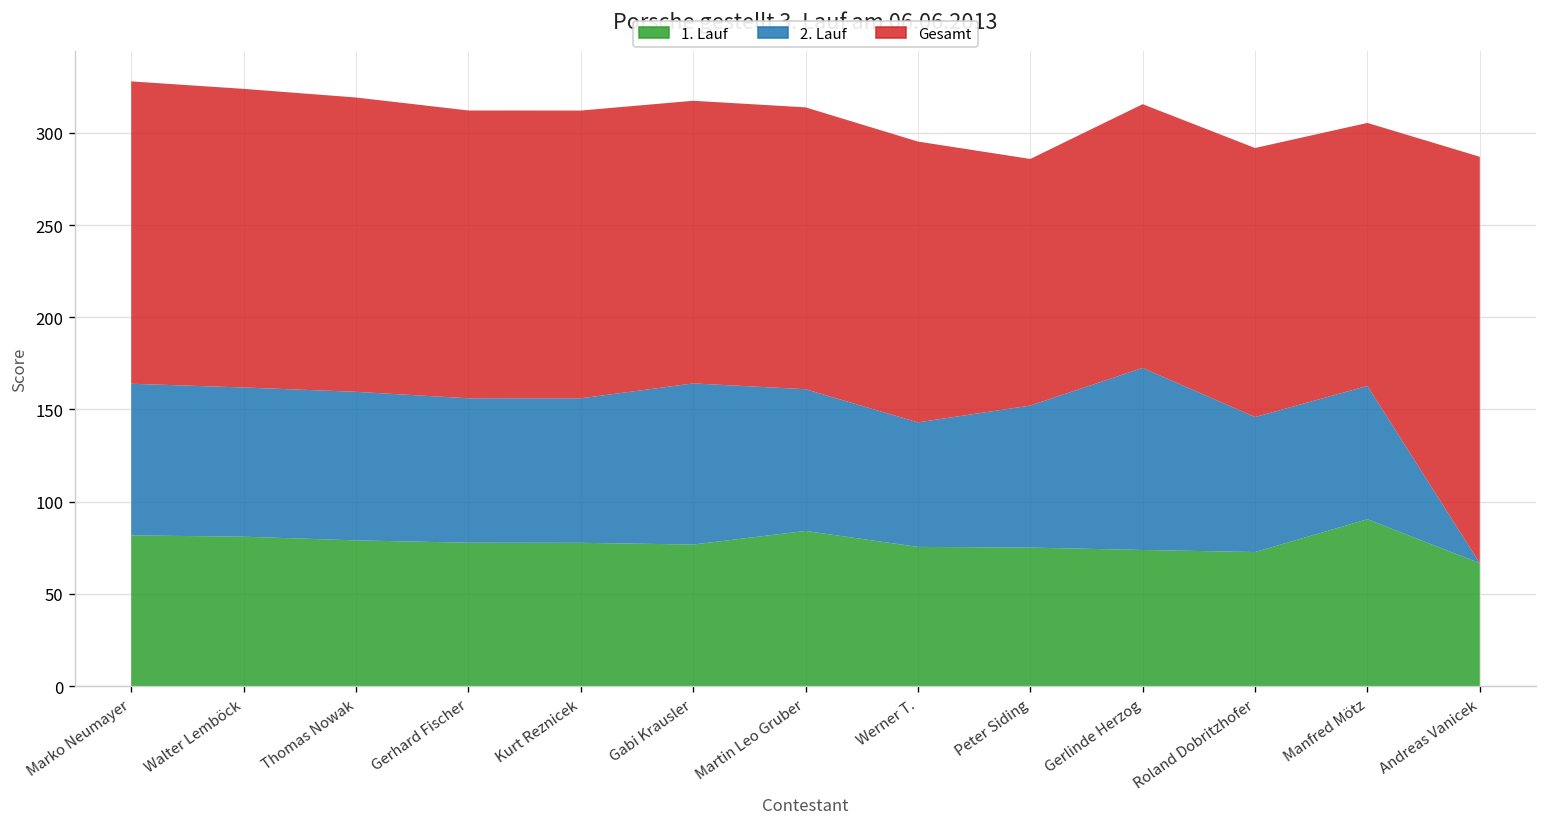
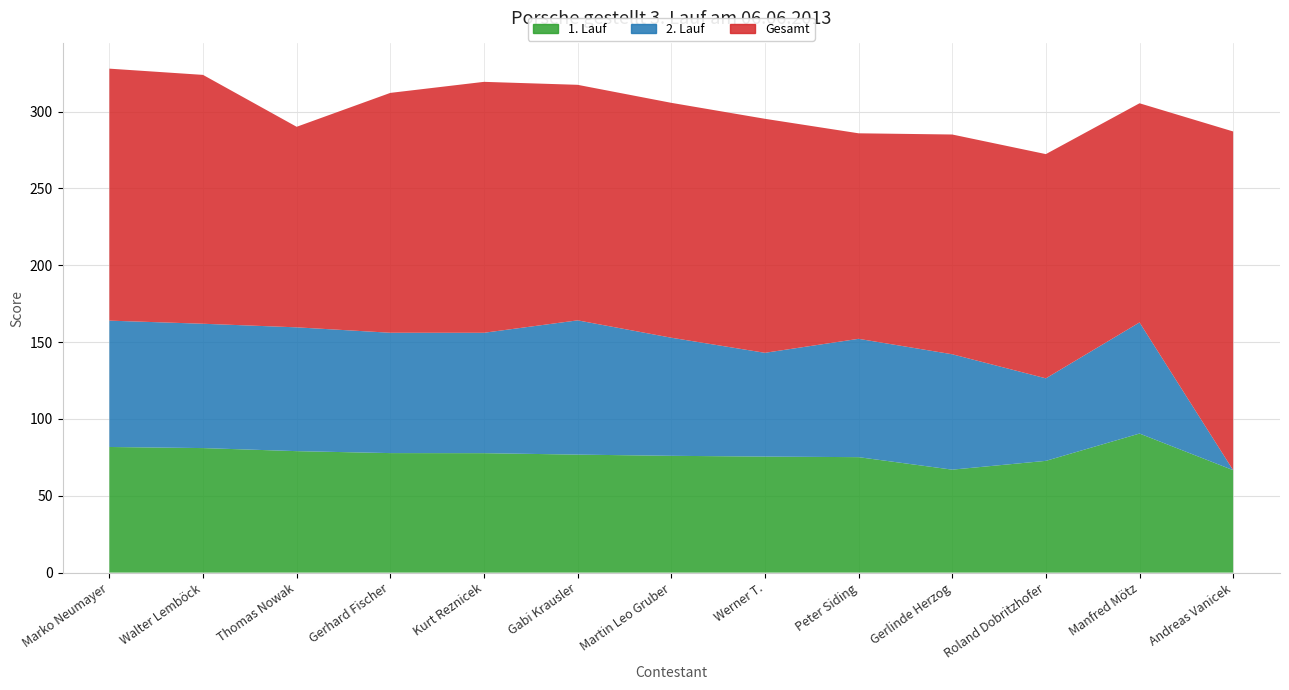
  {
    "1. Lauf": {
      "Marko Neumayer": 82,
      "Walter Lemböck": 81,
      "Thomas Nowak": 79,
      "Gerhard Fischer": 78,
      "Kurt Reznicek": 78,
      "Gabi Krausler": 77,
-     "Martin Leo Gruber": 84,
+     "Martin Leo Gruber": 76,
      "Werner T.": 75,
      "Peter Siding": 75,
-     "Gerlinde Herzog": 74,
+     "Gerlinde Herzog": 67,
      "Roland Dobritzhofer": 73,
      "Manfred Mötz": 90
    },
    "2. Lauf": {
      "Marko Neumayer": 82,
      "Walter Lemböck": 81,
      "Thomas Nowak": 81,
      "Gerhard Fischer": 78,
      "Kurt Reznicek": 78,
      "Gabi Krausler": 87,
      "Martin Leo Gruber": 77,
      "Werner T.": 68,
      "Peter Siding": 77,
-     "Gerlinde Herzog": 99,
-     "Roland Dobritzhofer": 73,
+     "Gerlinde Herzog": 75,
+     "Roland Dobritzhofer": 54,
      "Manfred Mötz": 72
    },
    "Gesamt": {
      "Marko Neumayer": 164,
      "Walter Lemböck": 162,
-     "Thomas Nowak": 160,
+     "Thomas Nowak": 130,
      "Gerhard Fischer": 156,
-     "Kurt Reznicek": 156,
+     "Kurt Reznicek": 163,
      "Gabi Krausler": 153,
      "Martin Leo Gruber": 153,
      "Werner T.": 152,
      "Peter Siding": 134,
      "Gerlinde Herzog": 143,
      "Roland Dobritzhofer": 146,
      "Manfred Mötz": 143,
      "Andreas Vanicek": 220
    }
  }
